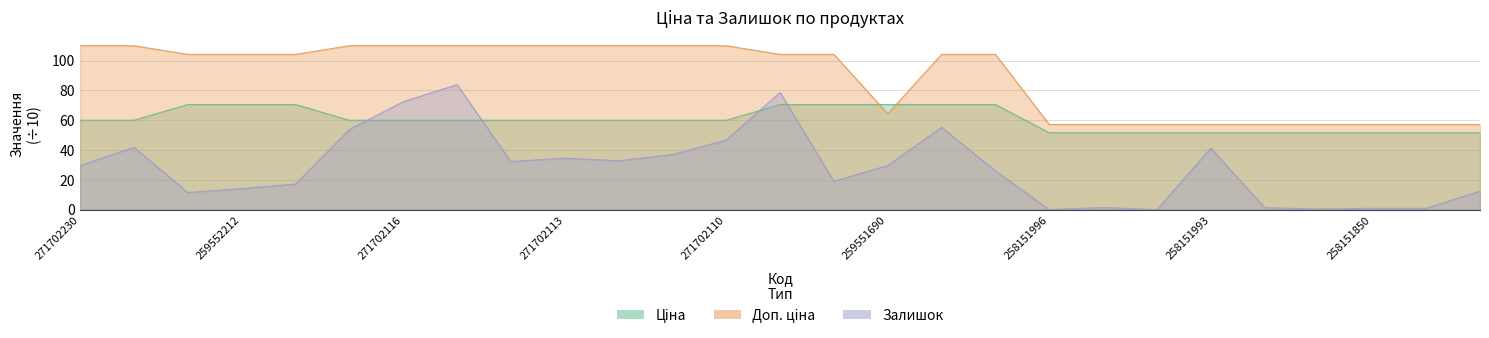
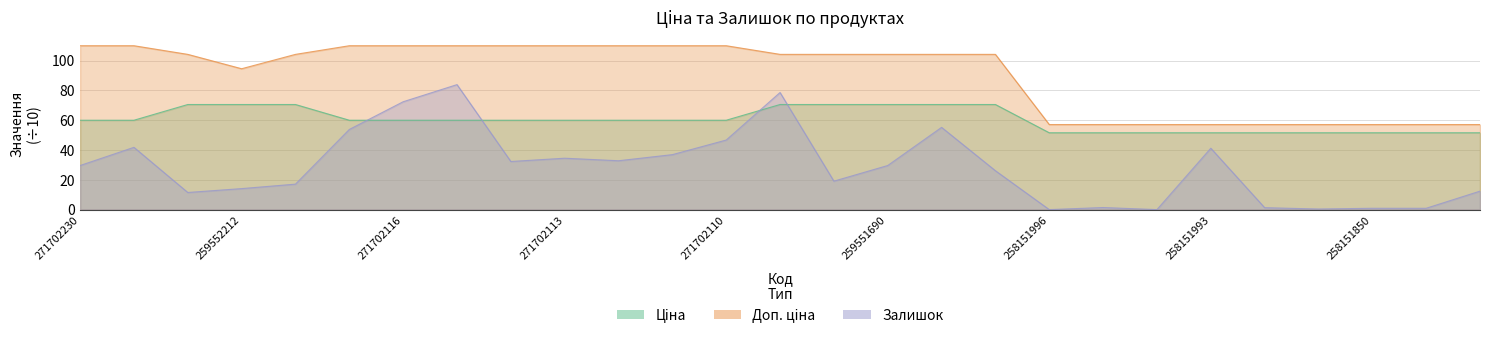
  {
    "Доп. ціна": {
      "271702230": 110,
-     "259552212": 104,
+     "259552212": 95,
      "271702116": 110,
      "271702113": 110,
      "271702110": 110,
-     "259551690": 64,
+     "259551690": 104,
      "258151996": 57,
      "258151993": 57,
      "258151850": 57
    }
  }
